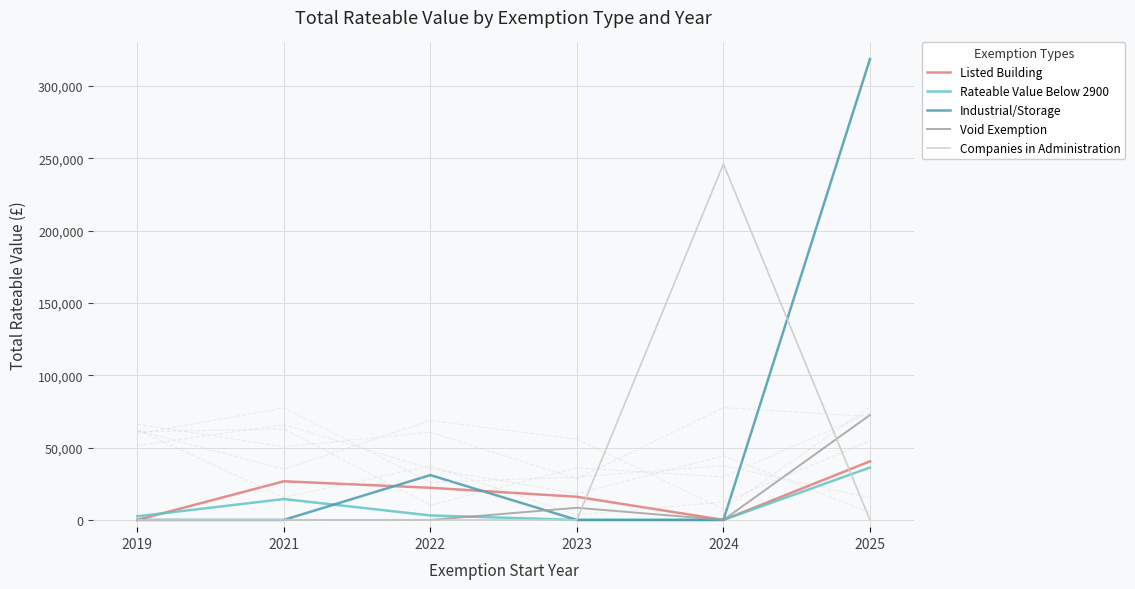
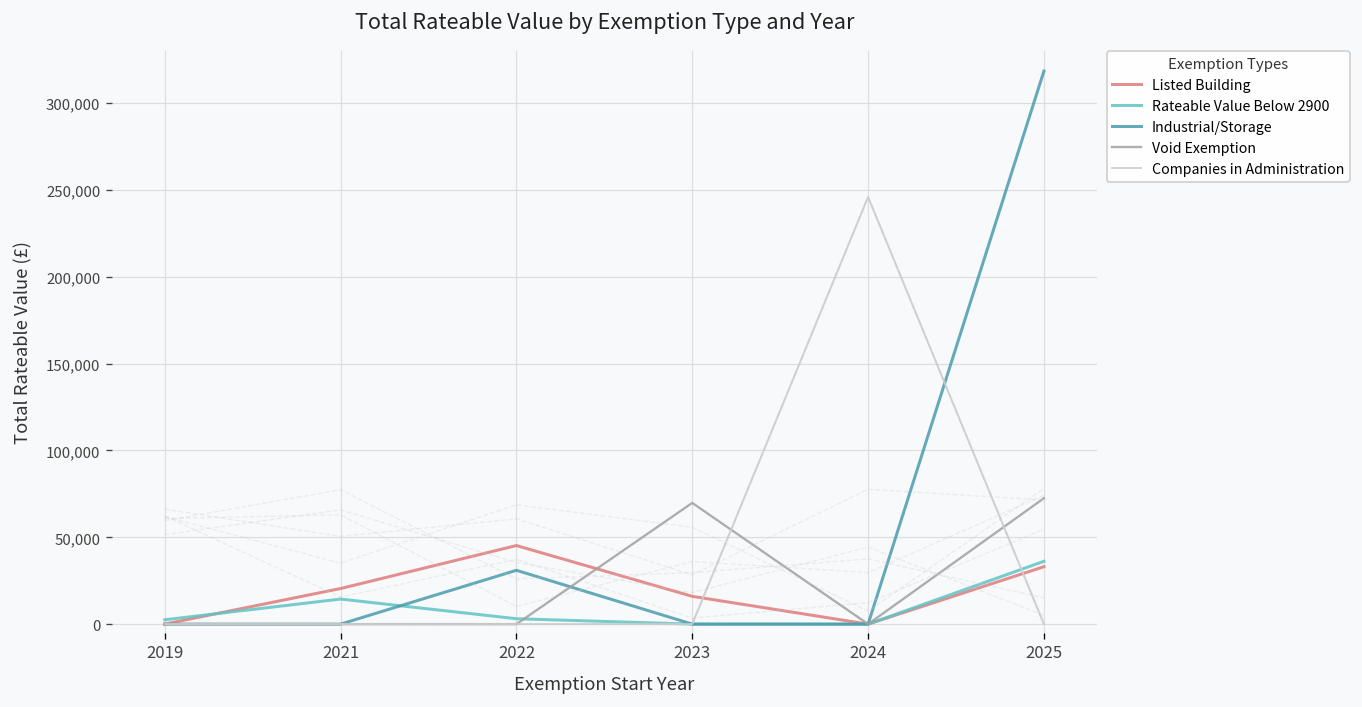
  {
    "Listed Building": {
-     "2021": "27,000",
-     "2022": "22,000",
+     "2021": "21,000",
+     "2022": "45,000",
      "2023": "16,000",
-     "2025": "41,000"
+     "2025": "33,000"
    },
    "Void Exemption": {
-     "2023": "8,000"
+     "2023": "70,000"
    }
  }
